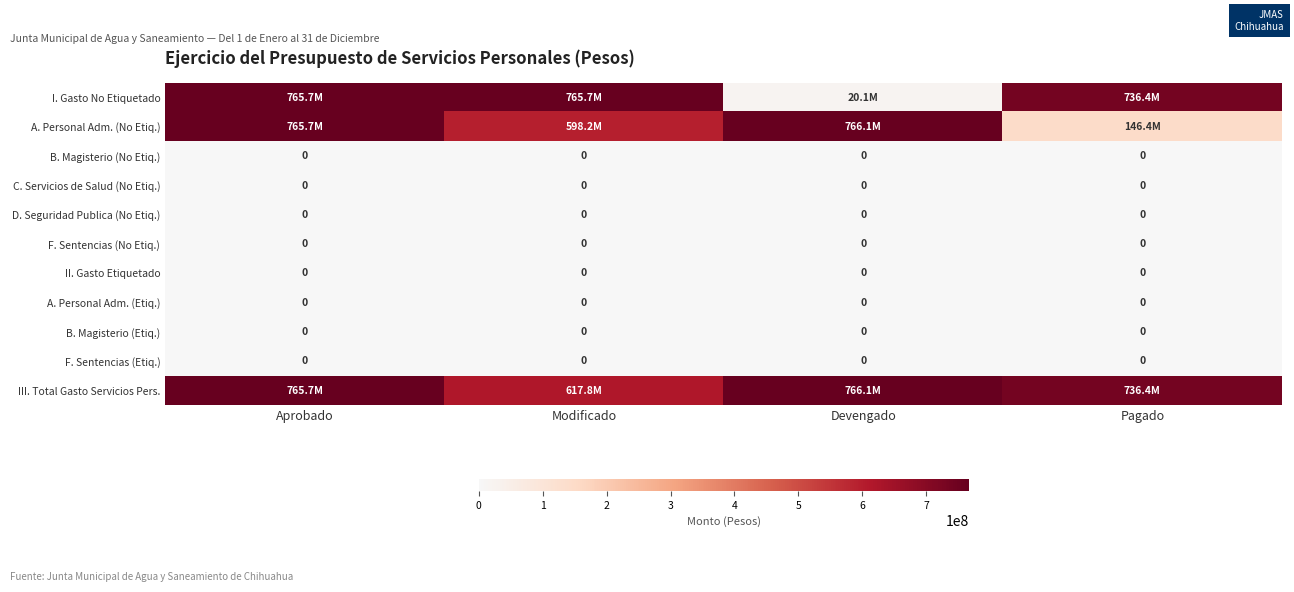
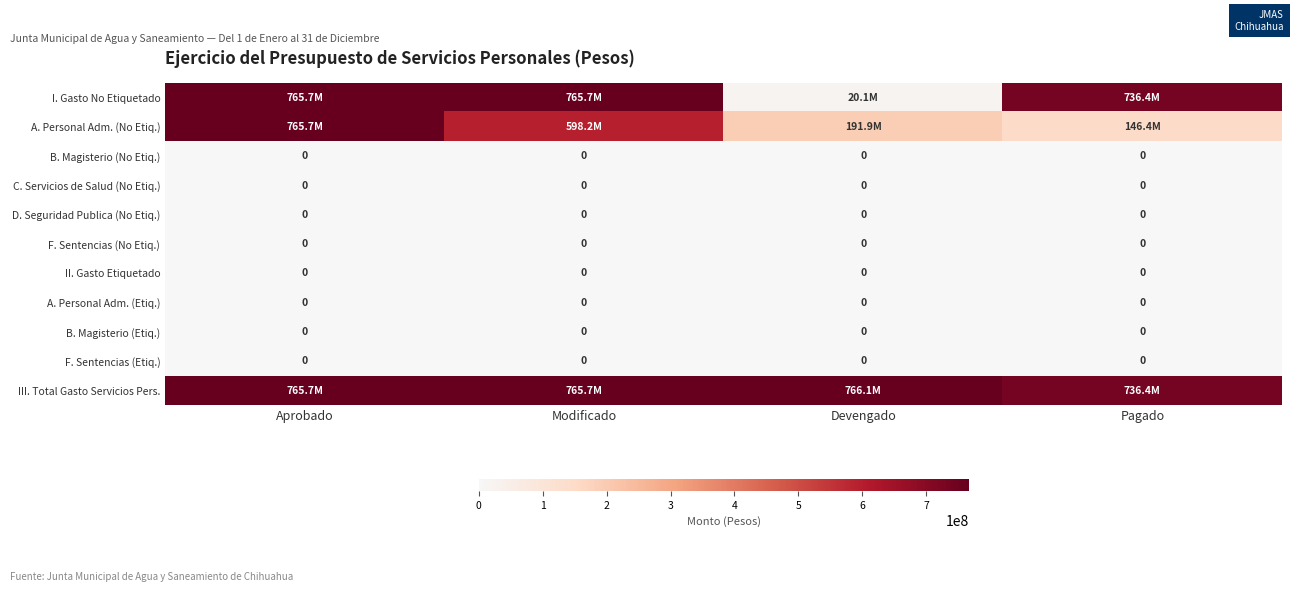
  {
    "I. Gasto No Etiquetado": {
      "Aprobado": "765.7M",
      "Modificado": "765.7M",
      "Devengado": "20.1M",
      "Pagado": "736.4M"
    },
    "A. Personal Adm. (No Etiq.)": {
      "Aprobado": "765.7M",
      "Modificado": "598.2M",
-     "Devengado": "766.1M",
+     "Devengado": "191.9M",
      "Pagado": "146.4M"
    },
    "B. Magisterio (No Etiq.)": {
      "Aprobado": "0",
      "Modificado": "0",
      "Devengado": "0",
      "Pagado": "0"
    },
    "C. Servicios de Salud (No Etiq.)": {
      "Aprobado": "0",
      "Modificado": "0",
      "Devengado": "0",
      "Pagado": "0"
    },
    "D. Seguridad Publica (No Etiq.)": {
      "Aprobado": "0",
      "Modificado": "0",
      "Devengado": "0",
      "Pagado": "0"
    },
    "F. Sentencias (No Etiq.)": {
      "Aprobado": "0",
      "Modificado": "0",
      "Devengado": "0",
      "Pagado": "0"
    },
    "II. Gasto Etiquetado": {
      "Aprobado": "0",
      "Modificado": "0",
      "Devengado": "0",
      "Pagado": "0"
    },
    "A. Personal Adm. (Etiq.)": {
      "Aprobado": "0",
      "Modificado": "0",
      "Devengado": "0",
      "Pagado": "0"
    },
    "B. Magisterio (Etiq.)": {
      "Aprobado": "0",
      "Modificado": "0",
      "Devengado": "0",
      "Pagado": "0"
    },
    "F. Sentencias (Etiq.)": {
      "Aprobado": "0",
      "Modificado": "0",
      "Devengado": "0",
      "Pagado": "0"
    },
    "III. Total Gasto Servicios Pers.": {
      "Aprobado": "765.7M",
-     "Modificado": "617.8M",
+     "Modificado": "765.7M",
      "Devengado": "766.1M",
      "Pagado": "736.4M"
    }
  }
